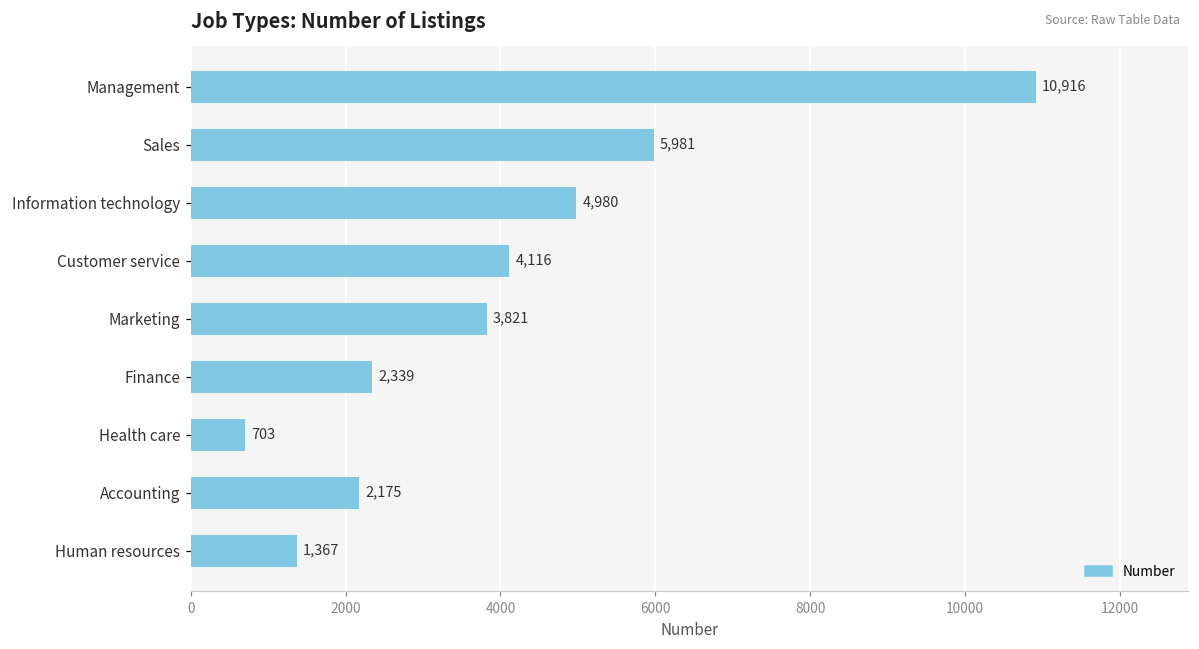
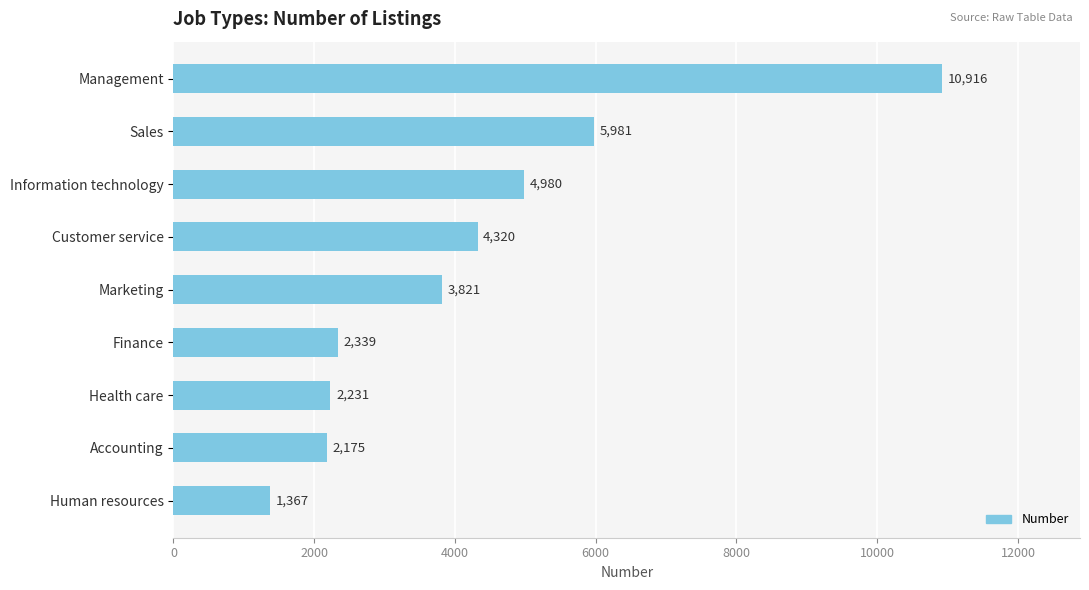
  {
    "Management": "10,916",
    "Sales": "5,981",
    "Information technology": "4,980",
-   "Customer service": "4,116",
+   "Customer service": "4,320",
    "Marketing": "3,821",
    "Finance": "2,339",
-   "Health care": "703",
+   "Health care": "2,231",
    "Accounting": "2,175",
    "Human resources": "1,367"
  }
